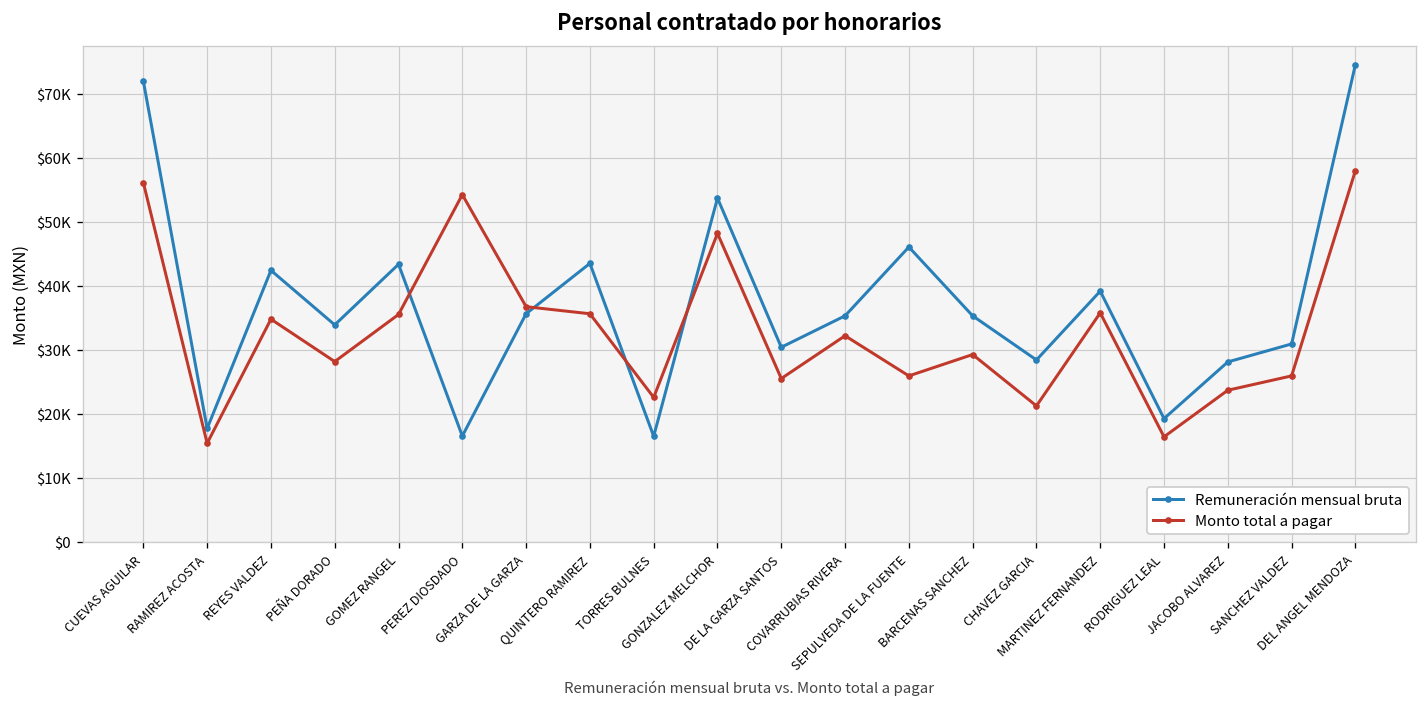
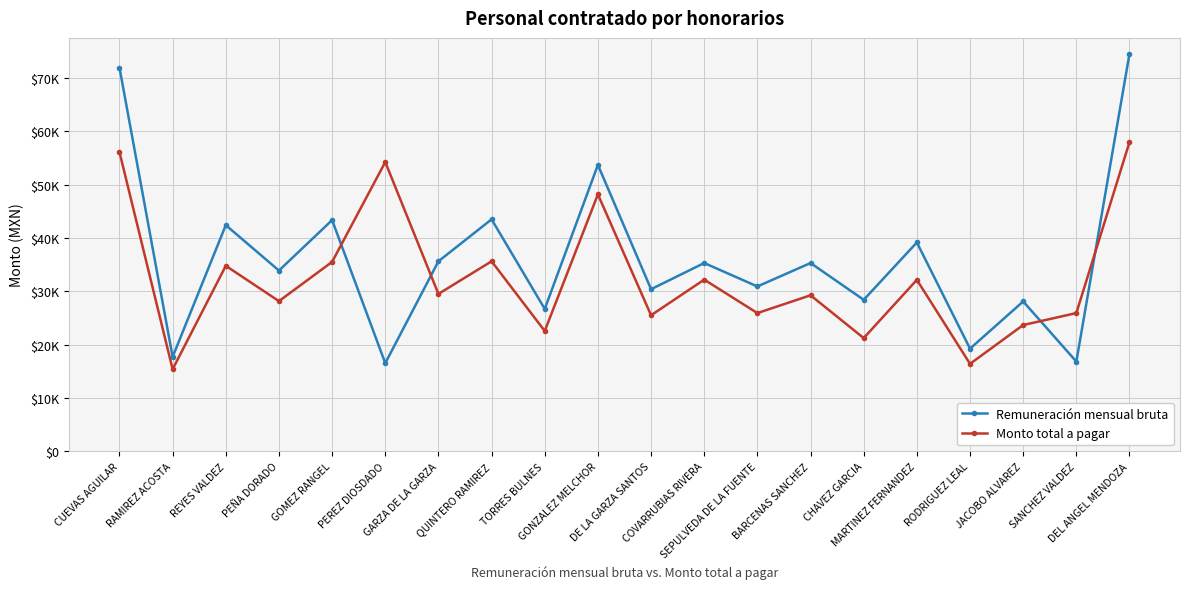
  {
    "Remuneración mensual bruta": {
      "CUEVAS AGUILAR": "$72000",
      "RAMIREZ ACOSTA": "$18000",
      "REYES VALDEZ": "$42000",
      "PEÑA DORADO": "$34000",
      "GOMEZ RANGEL": "$43000",
      "PEREZ DIOSDADO": "$17000",
      "GARZA DE LA GARZA": "$36000",
      "QUINTERO RAMIREZ": "$44000",
-     "TORRES BULNES": "$16000",
+     "TORRES BULNES": "$27000",
      "GONZALEZ MELCHOR": "$54000",
      "DE LA GARZA SANTOS": "$30000",
      "COVARRUBIAS RIVERA": "$35000",
-     "SEPULVEDA DE LA FUENTE": "$46000",
+     "SEPULVEDA DE LA FUENTE": "$31000",
      "BARCENAS SANCHEZ": "$35000",
      "CHAVEZ GARCIA": "$28000",
      "MARTINEZ FERNANDEZ": "$39000",
      "RODRIGUEZ LEAL": "$19000",
      "JACOBO ALVAREZ": "$28000",
-     "SANCHEZ VALDEZ": "$31000",
+     "SANCHEZ VALDEZ": "$17000",
      "DEL ANGEL MENDOZA": "$75000"
    },
    "Monto total a pagar": {
      "CUEVAS AGUILAR": "$56000",
      "RAMIREZ ACOSTA": "$15000",
      "REYES VALDEZ": "$35000",
      "PEÑA DORADO": "$28000",
      "GOMEZ RANGEL": "$36000",
      "PEREZ DIOSDADO": "$54000",
-     "GARZA DE LA GARZA": "$37000",
+     "GARZA DE LA GARZA": "$30000",
      "QUINTERO RAMIREZ": "$36000",
      "TORRES BULNES": "$23000",
      "GONZALEZ MELCHOR": "$48000",
      "DE LA GARZA SANTOS": "$26000",
      "COVARRUBIAS RIVERA": "$32000",
      "SEPULVEDA DE LA FUENTE": "$26000",
      "BARCENAS SANCHEZ": "$29000",
      "CHAVEZ GARCIA": "$21000",
-     "MARTINEZ FERNANDEZ": "$36000",
+     "MARTINEZ FERNANDEZ": "$32000",
      "RODRIGUEZ LEAL": "$16000",
      "JACOBO ALVAREZ": "$24000",
      "SANCHEZ VALDEZ": "$26000",
      "DEL ANGEL MENDOZA": "$58000"
    }
  }
